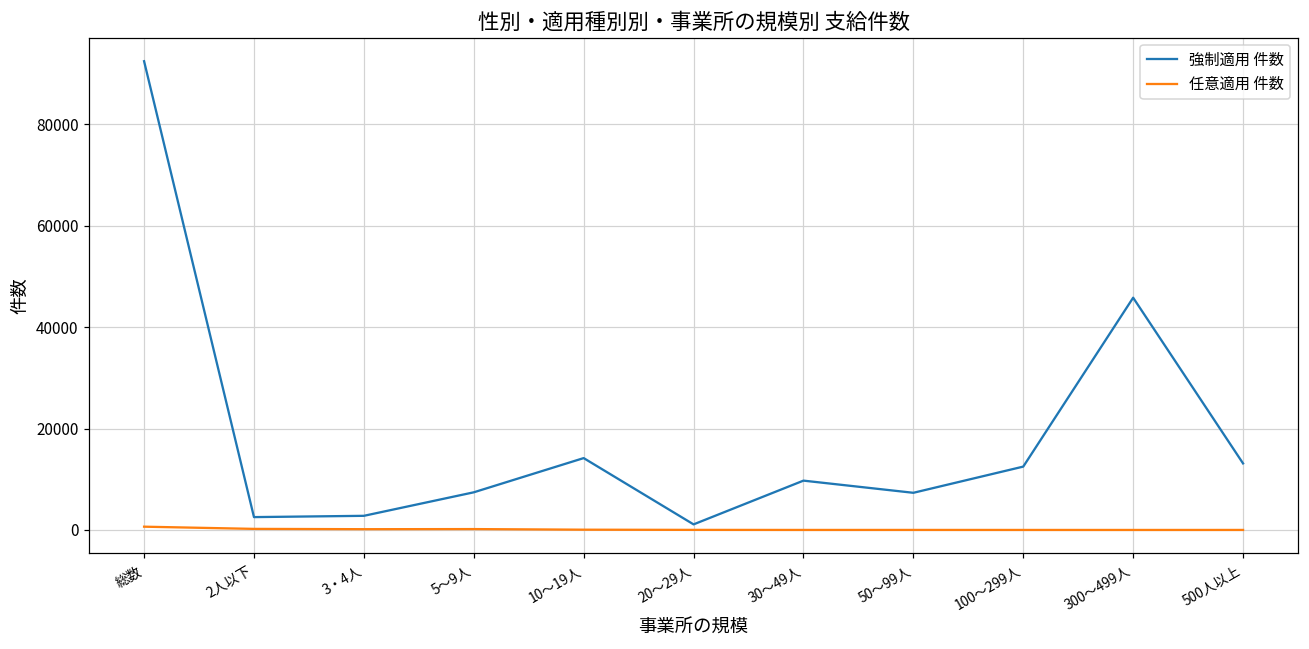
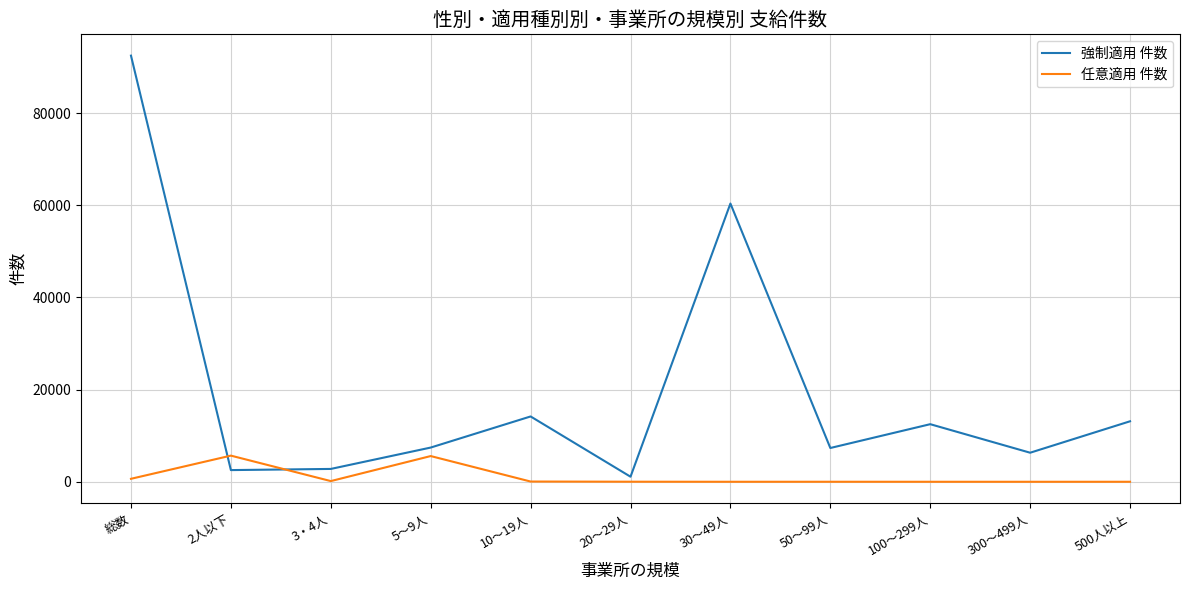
  {
    "強制適用 件数": {
      "総数": 92000,
      "2人以下": 3000,
      "3・4人": 3000,
      "5～9人": 7000,
      "10～19人": 14000,
      "20～29人": 1000,
-     "30～49人": 10000,
+     "30～49人": 60000,
      "50～99人": 7000,
      "100～299人": 12000,
-     "300～499人": 46000,
+     "300～499人": 6000,
      "500人以上": 13000
    },
    "任意適用 件数": {
      "総数": 1000,
-     "2人以下": 0,
+     "2人以下": 6000,
      "3・4人": 0,
-     "5～9人": 0,
+     "5～9人": 6000,
      "10～19人": 0,
      "20～29人": 0,
      "30～49人": 0,
      "50～99人": 0,
      "100～299人": 0,
      "300～499人": 0,
      "500人以上": 0
    }
  }
